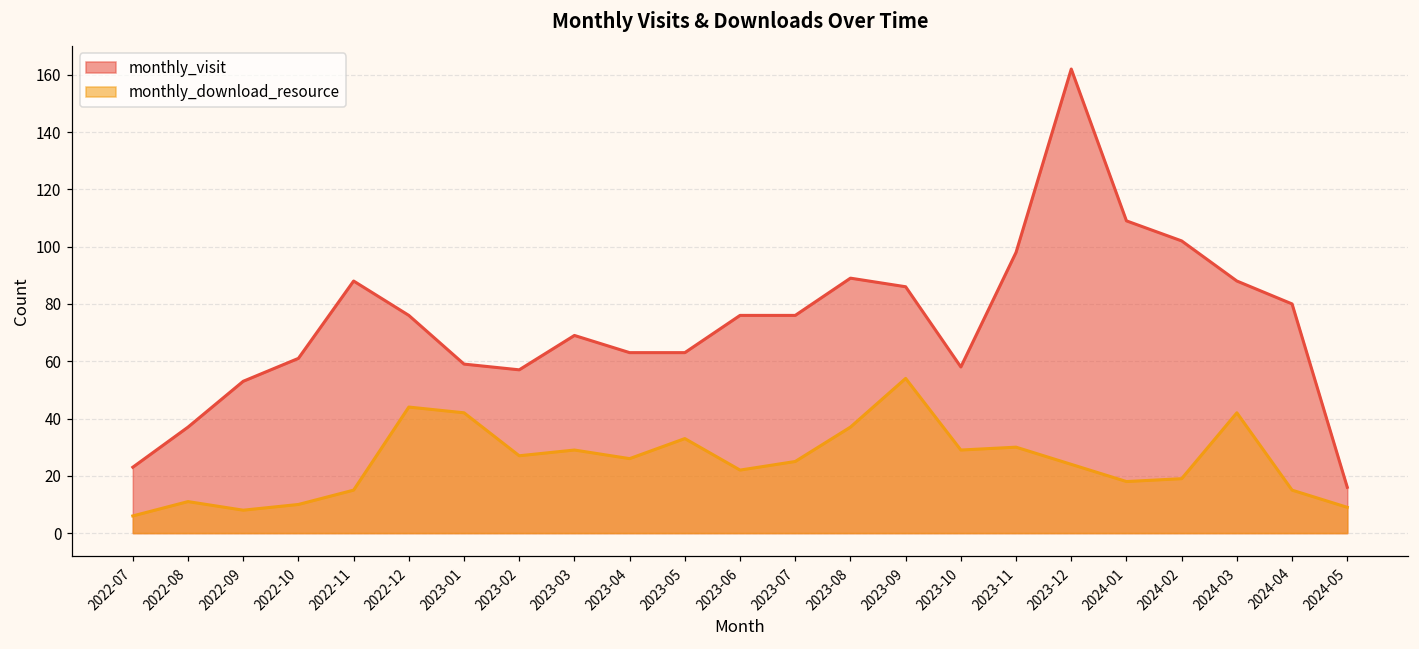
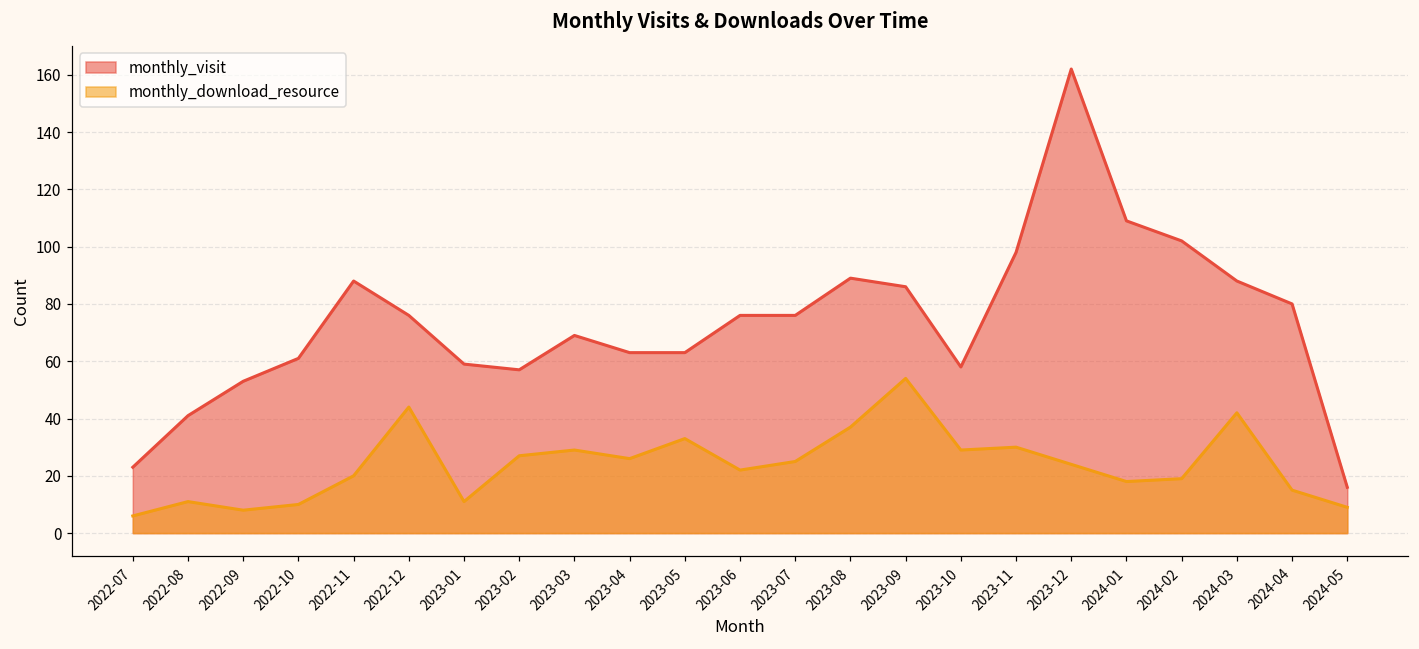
  {
    "monthly_visit": {
      "2022-07": 23,
-     "2022-08": 37,
+     "2022-08": 41,
      "2022-09": 53,
      "2022-10": 61,
      "2022-11": 88,
      "2022-12": 76,
      "2023-01": 59,
      "2023-02": 57,
      "2023-03": 69,
      "2023-04": 63,
      "2023-05": 63,
      "2023-06": 76,
      "2023-07": 76,
      "2023-08": 89,
      "2023-09": 86,
      "2023-10": 58,
      "2023-11": 98,
      "2023-12": 162,
      "2024-01": 109,
      "2024-02": 102,
      "2024-03": 88,
      "2024-04": 80,
      "2024-05": 16
    },
    "monthly_download_resource": {
      "2022-07": 6,
      "2022-08": 11,
      "2022-09": 8,
      "2022-10": 10,
-     "2022-11": 15,
+     "2022-11": 20,
      "2022-12": 44,
-     "2023-01": 42,
+     "2023-01": 11,
      "2023-02": 27,
      "2023-03": 29,
      "2023-04": 26,
      "2023-05": 33,
      "2023-06": 22,
      "2023-07": 25,
      "2023-08": 37,
      "2023-09": 54,
      "2023-10": 29,
      "2023-11": 30,
      "2023-12": 24,
      "2024-01": 18,
      "2024-02": 19,
      "2024-03": 42,
      "2024-04": 15,
      "2024-05": 9
    }
  }
